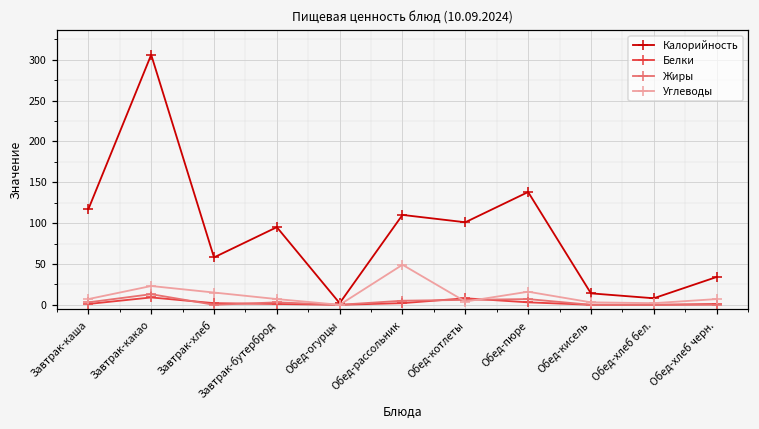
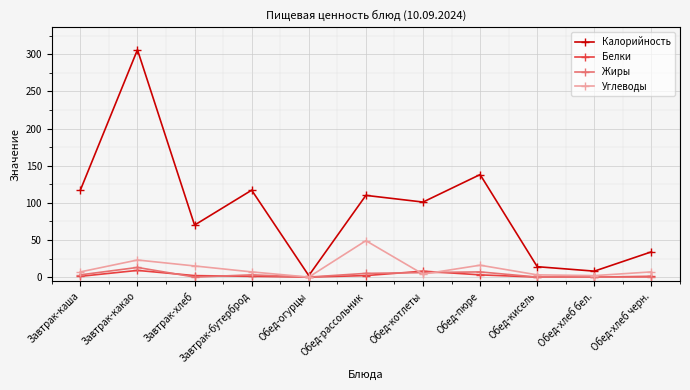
  {
    "Калорийность": {
      "Завтрак-каша": 120,
      "Завтрак-какао": 310,
-     "Завтрак-хлеб": 60,
-     "Завтрак-бутерброд": 100,
+     "Завтрак-хлеб": 70,
+     "Завтрак-бутерброд": 120,
      "Обед-рассольник": 110,
      "Обед-котлеты": 100,
      "Обед-пюре": 140,
      "Обед-кисель": 10,
      "Обед-хлеб бел.": 10,
      "Обед-хлеб черн.": 30
    },
    "Белки": {
      "Завтрак-какао": 10,
      "Обед-пюре": 0
    },
    "Жиры": {
      "Завтрак-какао": 10,
      "Обед-пюре": 10
    },
    "Углеводы": {
      "Завтрак-каша": 10,
      "Завтрак-какао": 20,
      "Завтрак-хлеб": 20,
      "Завтрак-бутерброд": 10,
      "Обед-рассольник": 50,
      "Обед-пюре": 20,
      "Обед-хлеб черн.": 10
    }
  }
